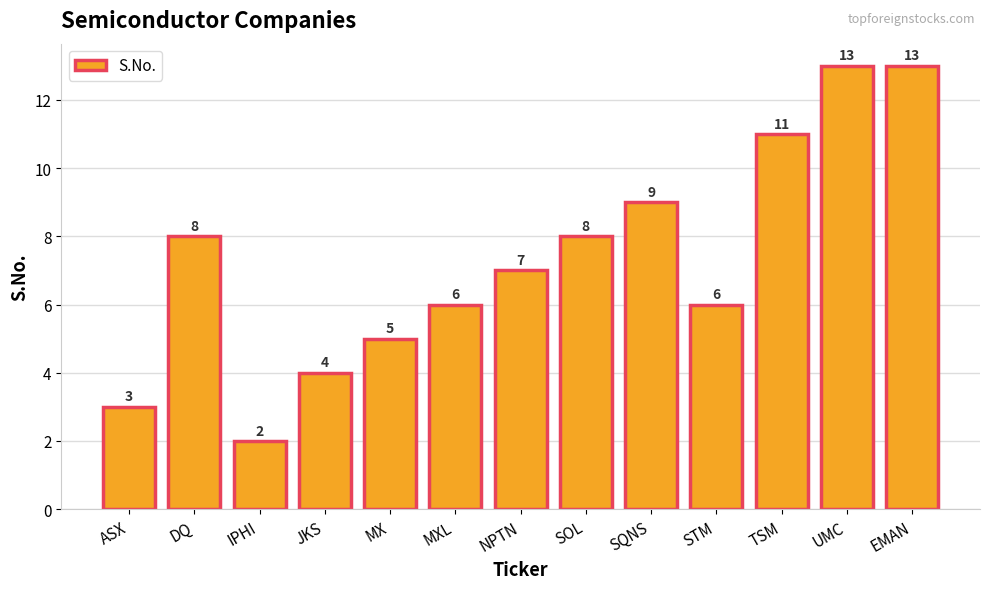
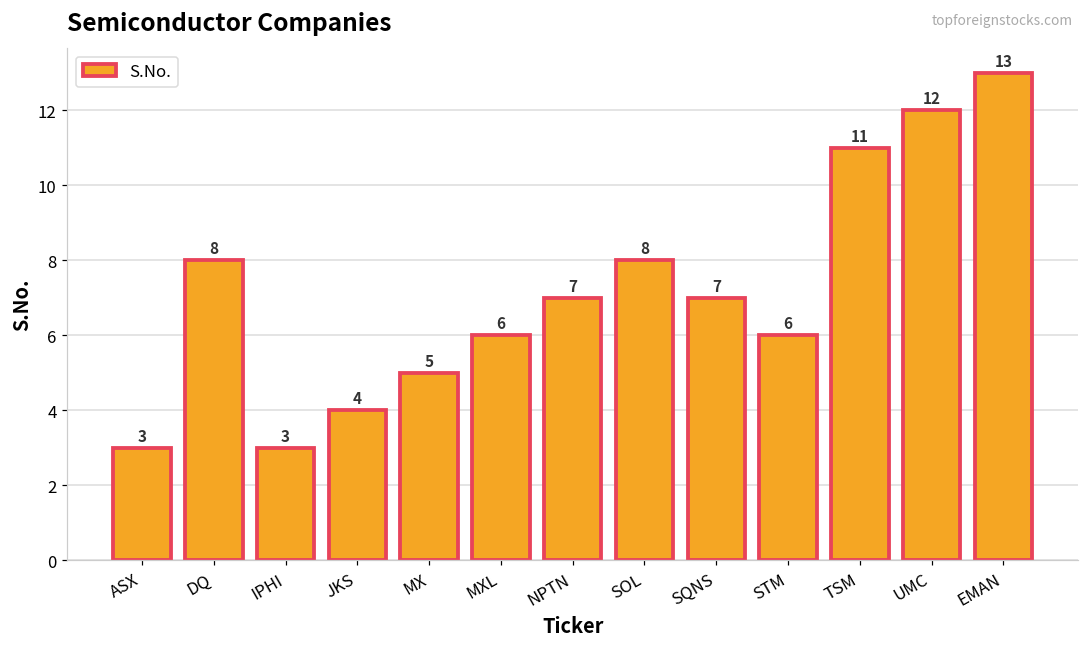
  {
    "ASX": 3,
    "DQ": 8,
-   "IPHI": 2,
+   "IPHI": 3,
    "JKS": 4,
    "MX": 5,
    "MXL": 6,
    "NPTN": 7,
    "SOL": 8,
-   "SQNS": 9,
+   "SQNS": 7,
    "STM": 6,
    "TSM": 11,
-   "UMC": 13,
+   "UMC": 12,
    "EMAN": 13
  }
